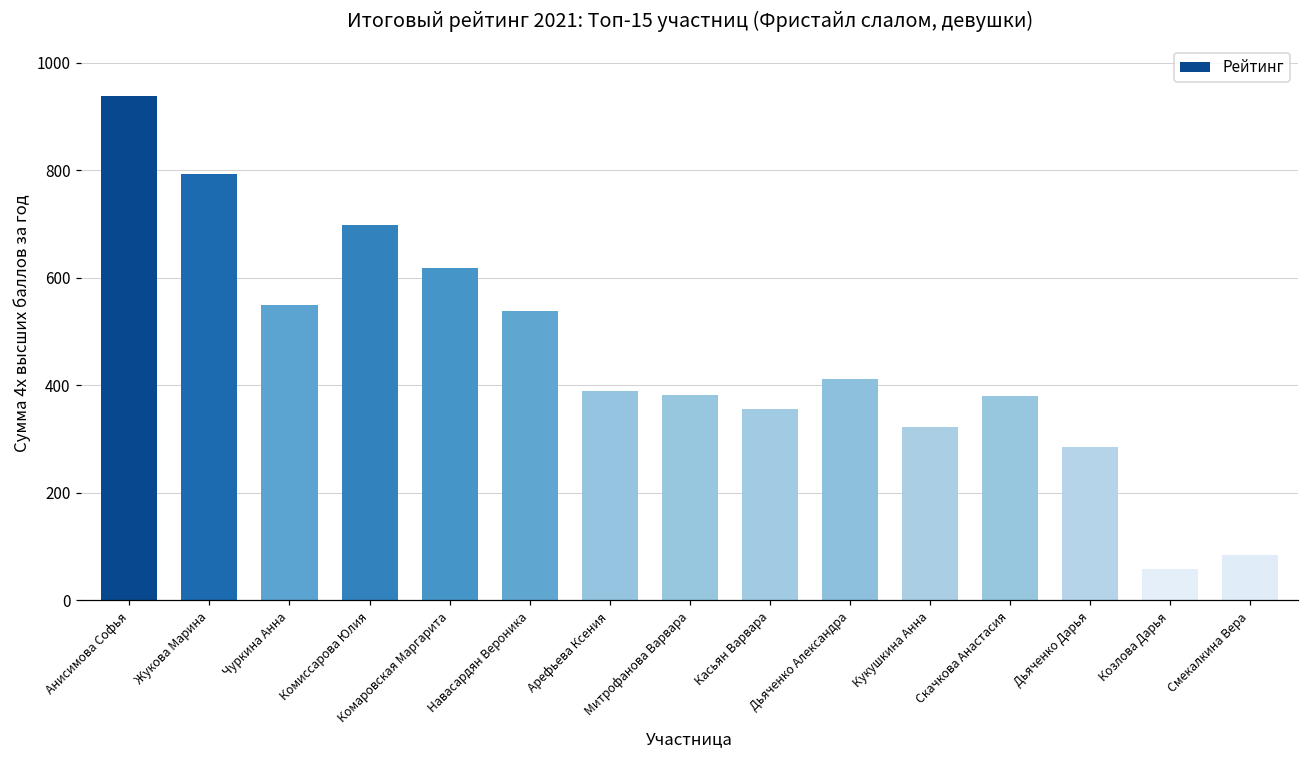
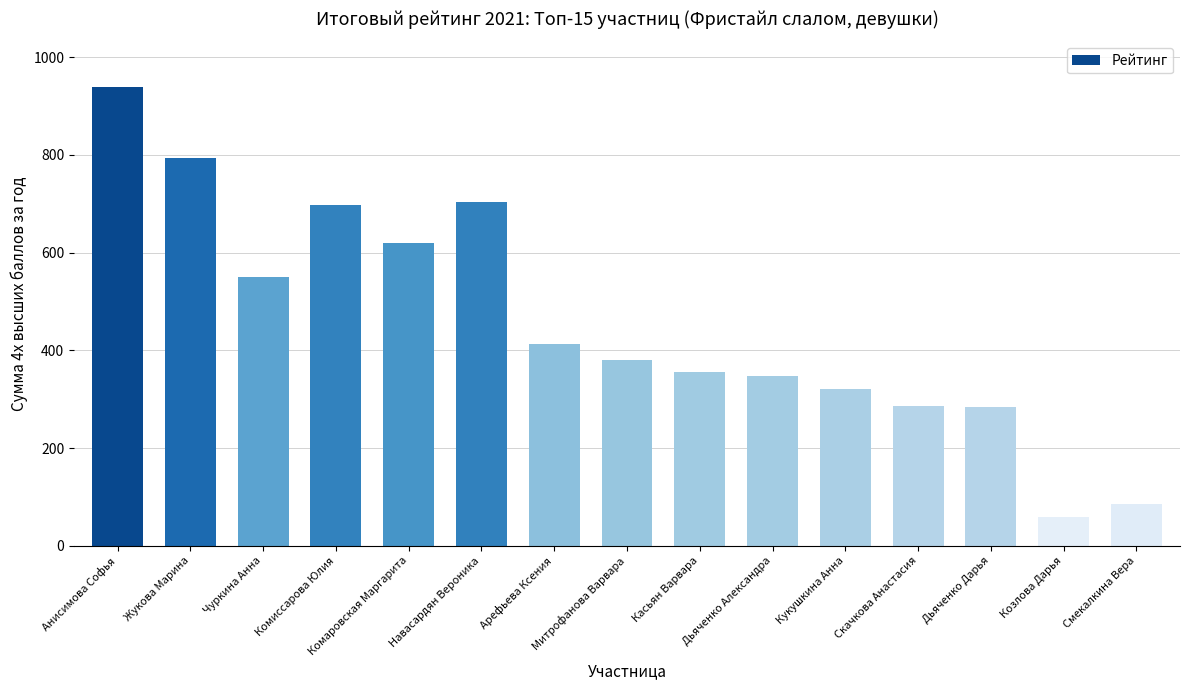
  {
    "Анисимова Софья": 940,
    "Жукова Марина": 790,
    "Чуркина Анна": 550,
    "Комиссарова Юлия": 700,
    "Комаровская Маргарита": 620,
-   "Навасардян Вероника": 540,
-   "Арефьева Ксения": 390,
+   "Навасардян Вероника": 700,
+   "Арефьева Ксения": 410,
    "Митрофанова Варвара": 380,
    "Касьян Варвара": 360,
-   "Дьяченко Александра": 410,
+   "Дьяченко Александра": 350,
    "Кукушкина Анна": 320,
-   "Скачкова Анастасия": 380,
+   "Скачкова Анастасия": 290,
    "Дьяченко Дарья": 280,
    "Козлова Дарья": 60,
    "Смекалкина Вера": 80
  }
